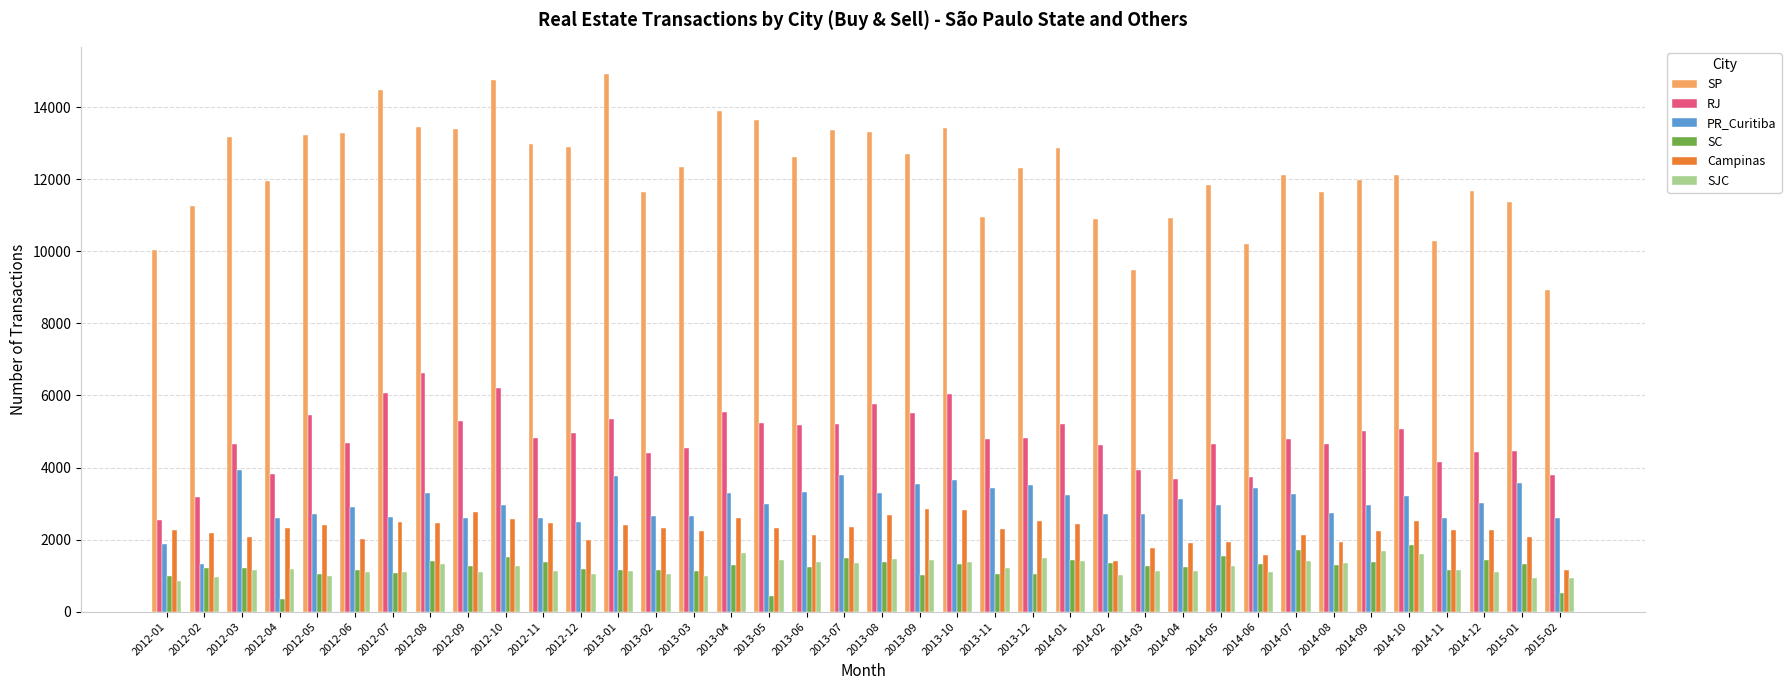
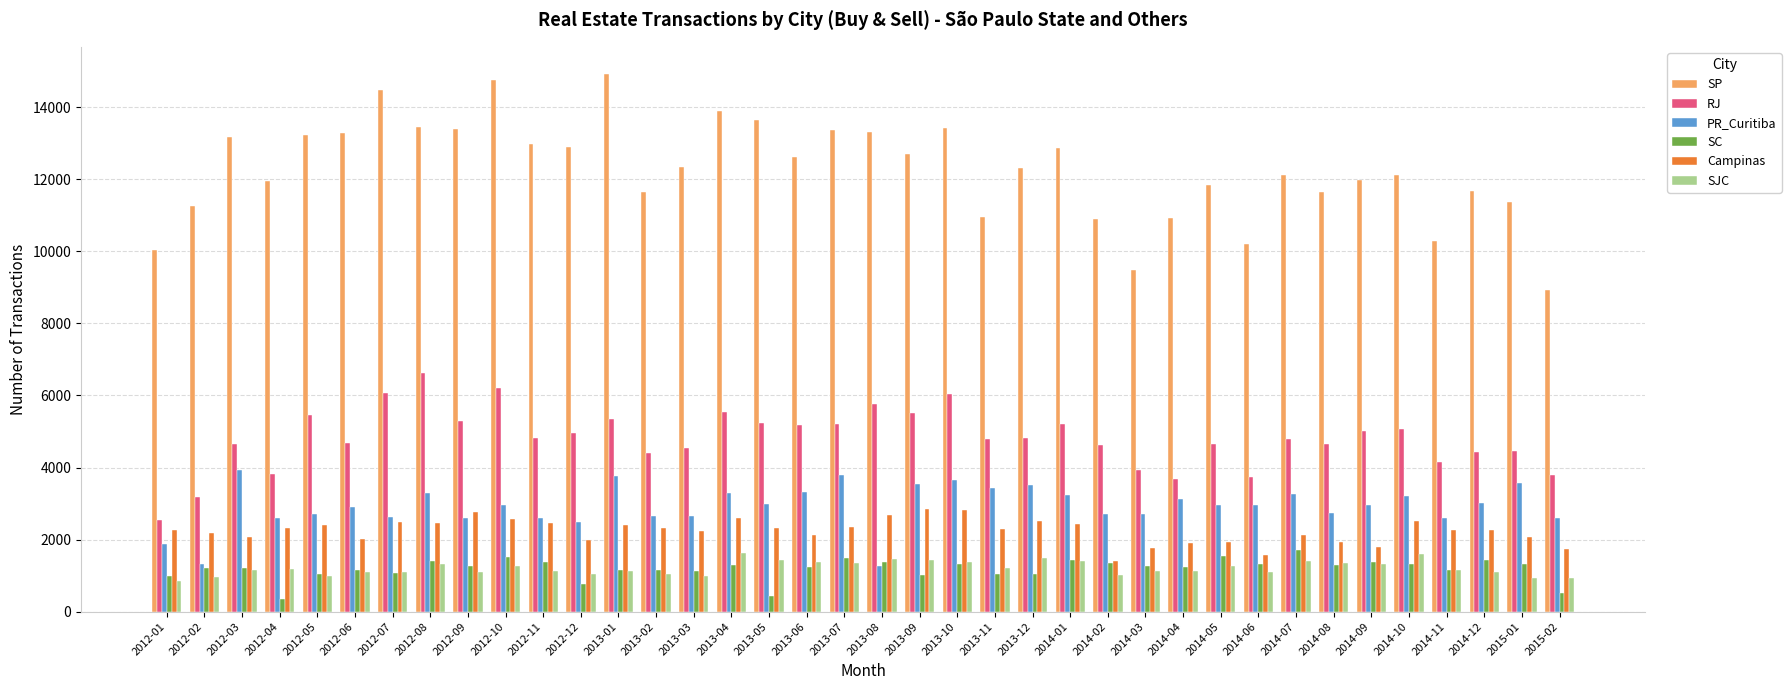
  {
    "PR_Curitiba": {
      "2012-01": 1900,
      "2012-02": 1300,
      "2012-03": 3900,
      "2012-04": 2600,
      "2012-05": 2700,
      "2012-06": 2900,
      "2012-07": 2600,
      "2012-08": 3300,
      "2012-09": 2600,
      "2012-10": 3000,
      "2012-11": 2600,
      "2012-12": 2500,
      "2013-01": 3800,
      "2013-02": 2700,
      "2013-03": 2700,
      "2013-04": 3300,
      "2013-05": 3000,
      "2013-06": 3300,
      "2013-07": 3800,
-     "2013-08": 3300,
+     "2013-08": 1300,
      "2013-09": 3500,
      "2013-10": 3600,
      "2013-11": 3400,
      "2013-12": 3500,
      "2014-01": 3200,
      "2014-02": 2700,
      "2014-03": 2700,
      "2014-04": 3100,
      "2014-05": 3000,
-     "2014-06": 3400,
+     "2014-06": 3000,
      "2014-07": 3300,
      "2014-08": 2700,
      "2014-09": 3000,
      "2014-10": 3200,
      "2014-11": 2600,
      "2014-12": 3000,
      "2015-01": 3600,
      "2015-02": 2600
    },
    "SC": {
      "2012-01": 1000,
      "2012-02": 1200,
      "2012-03": 1200,
      "2012-04": 300,
      "2012-05": 1100,
      "2012-06": 1200,
      "2012-07": 1100,
      "2012-08": 1400,
      "2012-09": 1300,
      "2012-10": 1500,
      "2012-11": 1400,
-     "2012-12": 1200,
+     "2012-12": 800,
      "2013-01": 1200,
      "2013-02": 1200,
      "2013-03": 1100,
      "2013-04": 1300,
      "2013-05": 400,
      "2013-06": 1200,
      "2013-07": 1500,
      "2013-08": 1400,
      "2013-09": 1000,
      "2013-10": 1300,
      "2013-11": 1100,
      "2013-12": 1100,
      "2014-01": 1400,
      "2014-02": 1400,
      "2014-03": 1300,
      "2014-04": 1300,
      "2014-05": 1600,
      "2014-06": 1300,
      "2014-07": 1700,
      "2014-08": 1300,
      "2014-09": 1400,
-     "2014-10": 1900,
+     "2014-10": 1300,
      "2014-11": 1200,
      "2014-12": 1400,
      "2015-01": 1300,
      "2015-02": 500
    },
    "Campinas": {
      "2012-01": 2300,
      "2012-02": 2200,
      "2012-03": 2100,
      "2012-04": 2300,
      "2012-05": 2400,
      "2012-06": 2000,
      "2012-07": 2500,
      "2012-08": 2500,
      "2012-09": 2800,
      "2012-10": 2600,
      "2012-11": 2500,
      "2012-12": 2000,
      "2013-01": 2400,
      "2013-02": 2300,
      "2013-03": 2200,
      "2013-04": 2600,
      "2013-05": 2300,
      "2013-06": 2100,
      "2013-07": 2300,
      "2013-08": 2700,
      "2013-09": 2800,
      "2013-10": 2800,
      "2013-11": 2300,
      "2013-12": 2500,
      "2014-01": 2400,
      "2014-02": 1400,
      "2014-03": 1800,
      "2014-04": 1900,
      "2014-05": 1900,
      "2014-06": 1600,
      "2014-07": 2100,
      "2014-08": 1900,
-     "2014-09": 2200,
+     "2014-09": 1800,
      "2014-10": 2500,
      "2014-11": 2300,
      "2014-12": 2300,
      "2015-01": 2100,
-     "2015-02": 1200
+     "2015-02": 1700
    },
    "SJC": {
      "2012-01": 800,
      "2012-02": 1000,
      "2012-03": 1200,
      "2012-04": 1200,
      "2012-05": 1000,
      "2012-06": 1100,
      "2012-07": 1100,
      "2012-08": 1300,
      "2012-09": 1100,
      "2012-10": 1300,
      "2012-11": 1100,
      "2012-12": 1100,
      "2013-01": 1100,
      "2013-02": 1000,
      "2013-03": 1000,
      "2013-04": 1600,
      "2013-05": 1400,
      "2013-06": 1400,
      "2013-07": 1300,
      "2013-08": 1500,
      "2013-09": 1400,
      "2013-10": 1400,
      "2013-11": 1200,
      "2013-12": 1500,
      "2014-01": 1400,
      "2014-02": 1000,
      "2014-03": 1100,
      "2014-04": 1100,
      "2014-05": 1300,
      "2014-06": 1100,
      "2014-07": 1400,
      "2014-08": 1400,
-     "2014-09": 1700,
+     "2014-09": 1300,
      "2014-10": 1600,
      "2014-11": 1100,
      "2014-12": 1100,
      "2015-01": 900,
      "2015-02": 900
    }
  }
